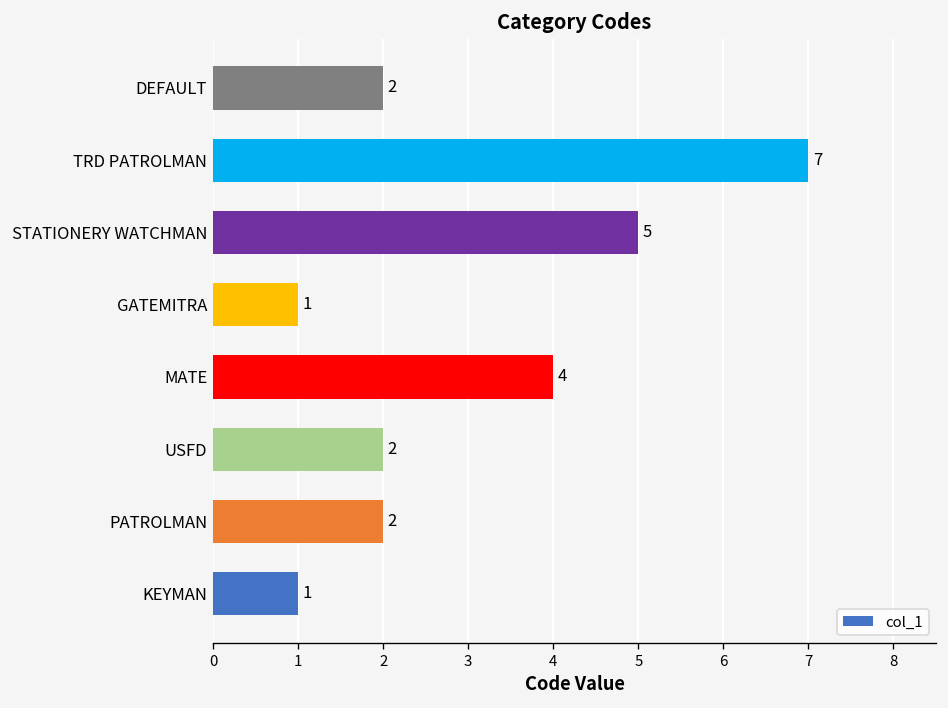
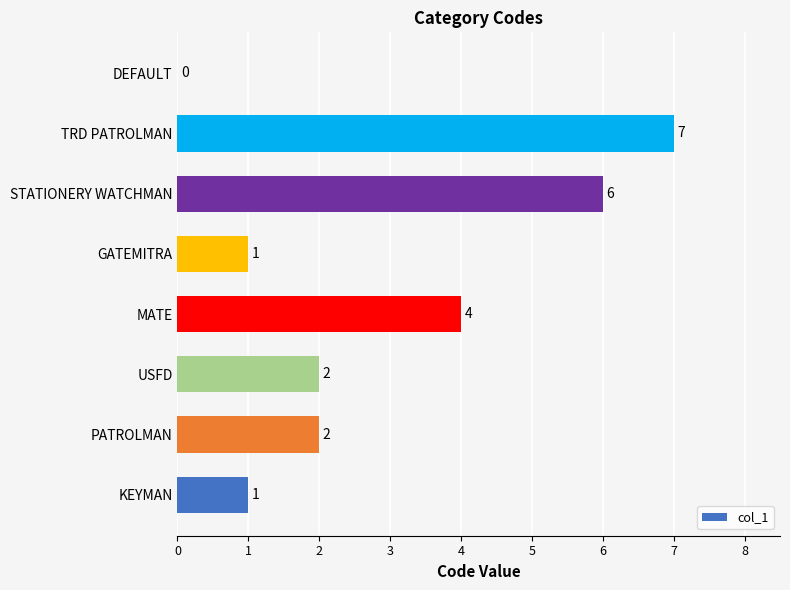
  {
-   "DEFAULT": 2,
+   "DEFAULT": 0,
    "TRD PATROLMAN": 7,
-   "STATIONERY WATCHMAN": 5,
+   "STATIONERY WATCHMAN": 6,
    "GATEMITRA": 1,
    "MATE": 4,
    "USFD": 2,
    "PATROLMAN": 2,
    "KEYMAN": 1
  }
